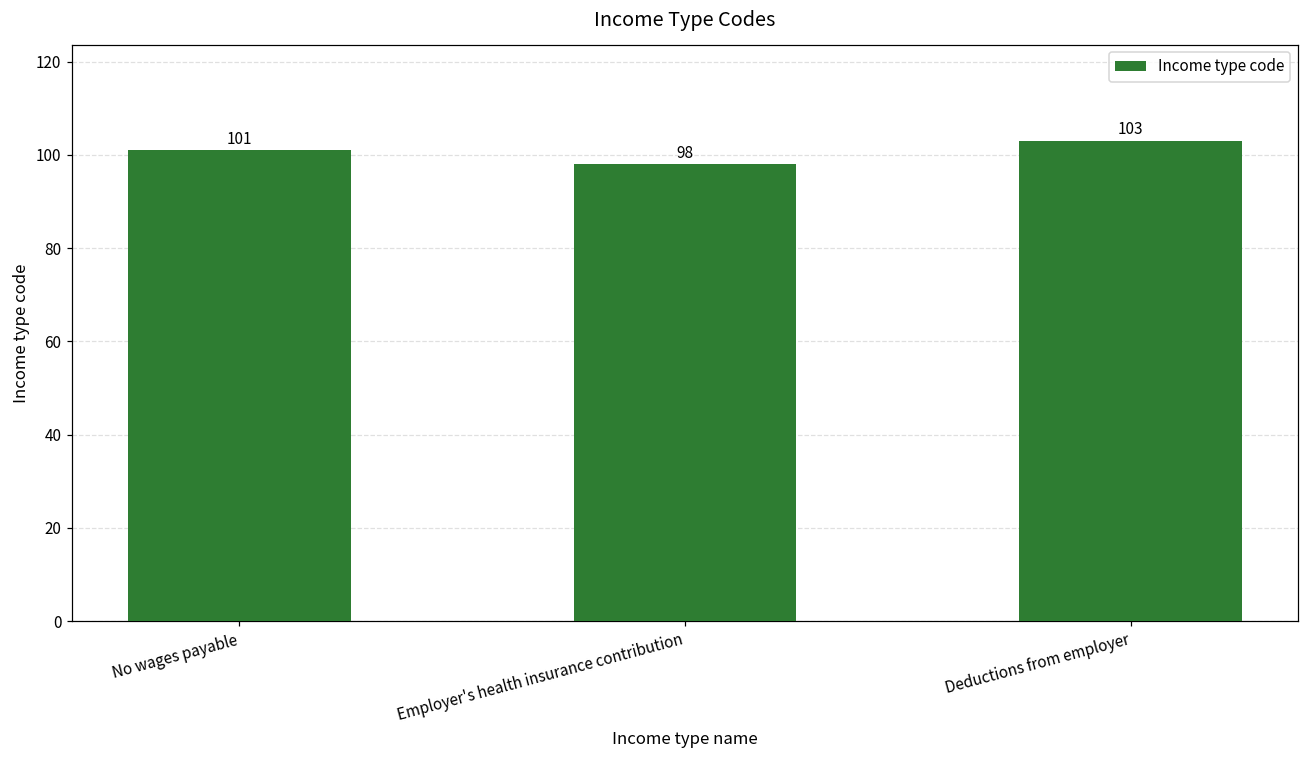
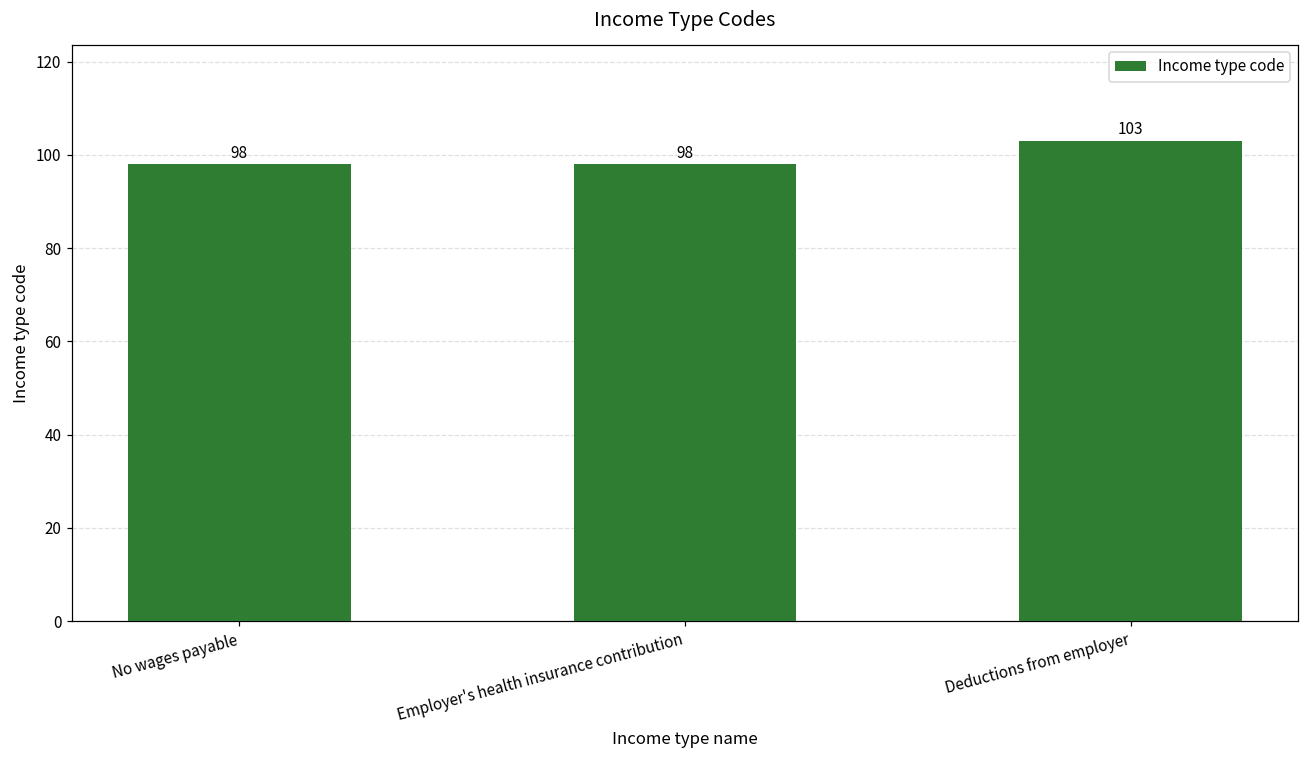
  {
-   "No wages payable": 101,
+   "No wages payable": 98,
    "Employer's health insurance contribution": 98,
    "Deductions from employer": 103
  }
